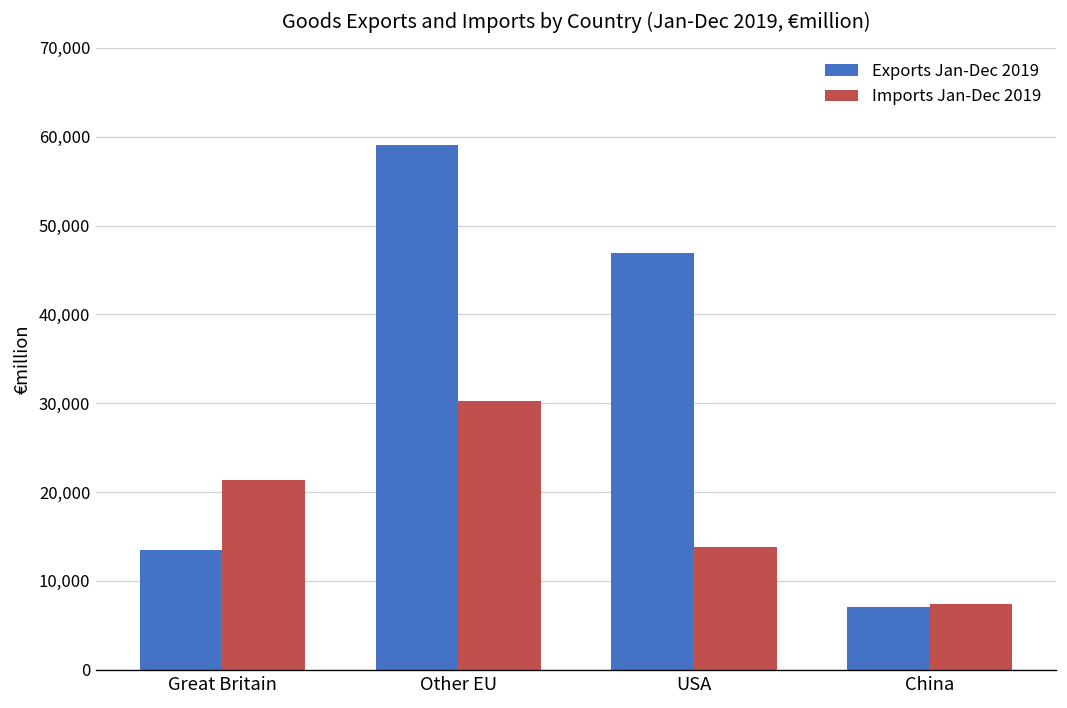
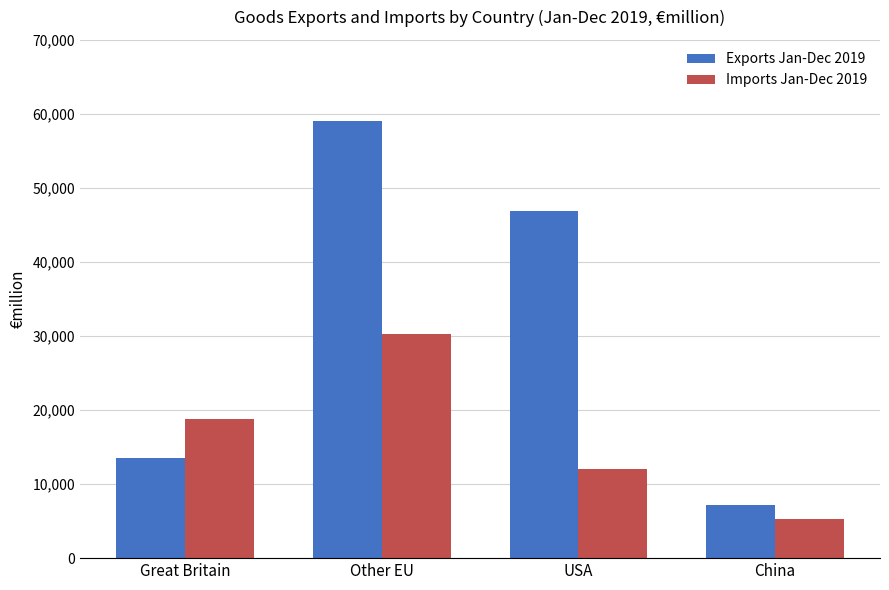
  {
    "Exports Jan-Dec 2019": {
      "Great Britain": "14,000",
      "Other EU": "59,000",
      "USA": "47,000",
      "China": "7,000"
    },
    "Imports Jan-Dec 2019": {
-     "Great Britain": "21,000",
+     "Great Britain": "19,000",
      "Other EU": "30,000",
-     "USA": "14,000",
-     "China": "7,000"
+     "USA": "12,000",
+     "China": "5,000"
    }
  }
